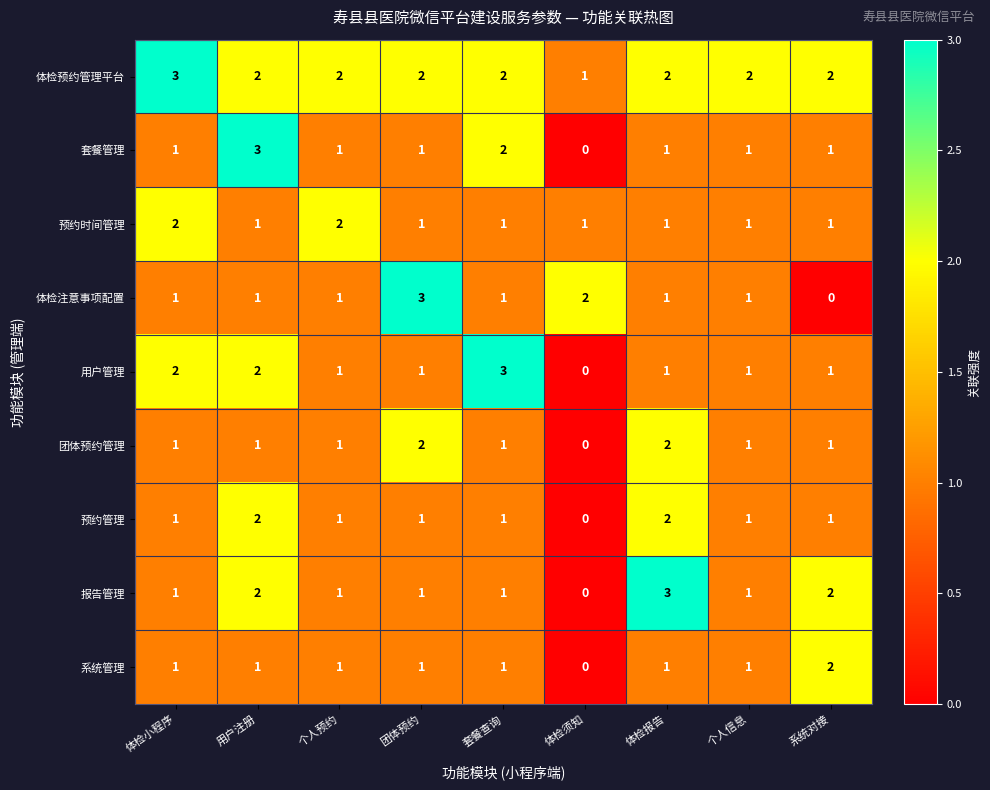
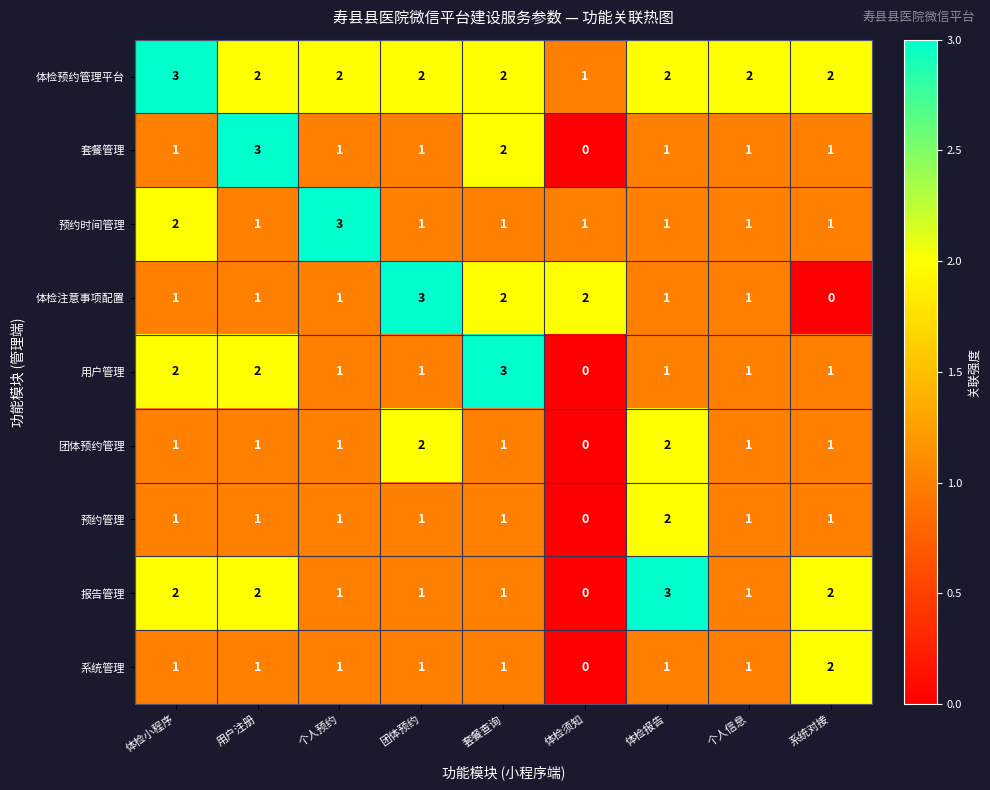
  {
    "体检预约管理平台": {
      "体检小程序": 3,
      "用户注册": 2,
      "个人预约": 2,
      "团体预约": 2,
      "套餐查询": 2,
      "体检须知": 1,
      "体检报告": 2,
      "个人信息": 2,
      "系统对接": 2
    },
    "套餐管理": {
      "体检小程序": 1,
      "用户注册": 3,
      "个人预约": 1,
      "团体预约": 1,
      "套餐查询": 2,
      "体检须知": 0,
      "体检报告": 1,
      "个人信息": 1,
      "系统对接": 1
    },
    "预约时间管理": {
      "体检小程序": 2,
      "用户注册": 1,
-     "个人预约": 2,
+     "个人预约": 3,
      "团体预约": 1,
      "套餐查询": 1,
      "体检须知": 1,
      "体检报告": 1,
      "个人信息": 1,
      "系统对接": 1
    },
    "体检注意事项配置": {
      "体检小程序": 1,
      "用户注册": 1,
      "个人预约": 1,
      "团体预约": 3,
-     "套餐查询": 1,
+     "套餐查询": 2,
      "体检须知": 2,
      "体检报告": 1,
      "个人信息": 1,
      "系统对接": 0
    },
    "用户管理": {
      "体检小程序": 2,
      "用户注册": 2,
      "个人预约": 1,
      "团体预约": 1,
      "套餐查询": 3,
      "体检须知": 0,
      "体检报告": 1,
      "个人信息": 1,
      "系统对接": 1
    },
    "团体预约管理": {
      "体检小程序": 1,
      "用户注册": 1,
      "个人预约": 1,
      "团体预约": 2,
      "套餐查询": 1,
      "体检须知": 0,
      "体检报告": 2,
      "个人信息": 1,
      "系统对接": 1
    },
    "预约管理": {
      "体检小程序": 1,
-     "用户注册": 2,
+     "用户注册": 1,
      "个人预约": 1,
      "团体预约": 1,
      "套餐查询": 1,
      "体检须知": 0,
      "体检报告": 2,
      "个人信息": 1,
      "系统对接": 1
    },
    "报告管理": {
-     "体检小程序": 1,
+     "体检小程序": 2,
      "用户注册": 2,
      "个人预约": 1,
      "团体预约": 1,
      "套餐查询": 1,
      "体检须知": 0,
      "体检报告": 3,
      "个人信息": 1,
      "系统对接": 2
    },
    "系统管理": {
      "体检小程序": 1,
      "用户注册": 1,
      "个人预约": 1,
      "团体预约": 1,
      "套餐查询": 1,
      "体检须知": 0,
      "体检报告": 1,
      "个人信息": 1,
      "系统对接": 2
    }
  }
